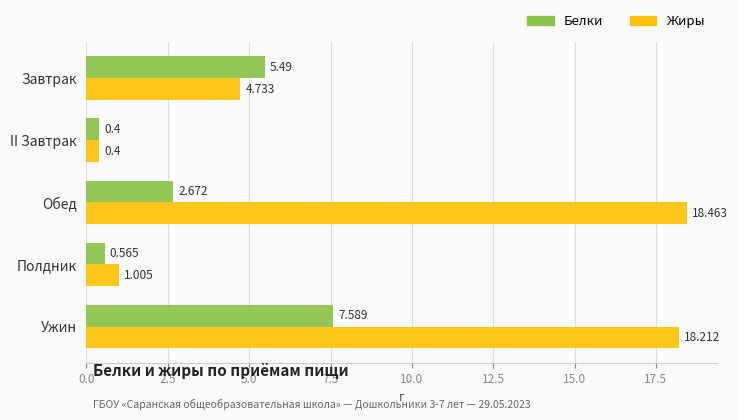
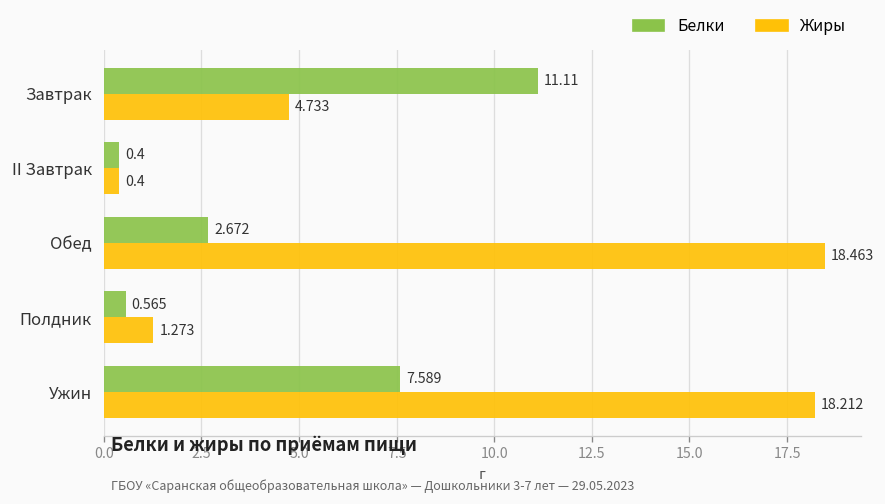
  {
    "Белки": {
-     "Завтрак": 5.49,
+     "Завтрак": 11.11,
      "II Завтрак": 0.4,
      "Обед": 2.672,
      "Полдник": 0.565,
      "Ужин": 7.589
    },
    "Жиры": {
      "Завтрак": 4.733,
      "II Завтрак": 0.4,
      "Обед": 18.463,
-     "Полдник": 1.005,
+     "Полдник": 1.273,
      "Ужин": 18.212
    }
  }
